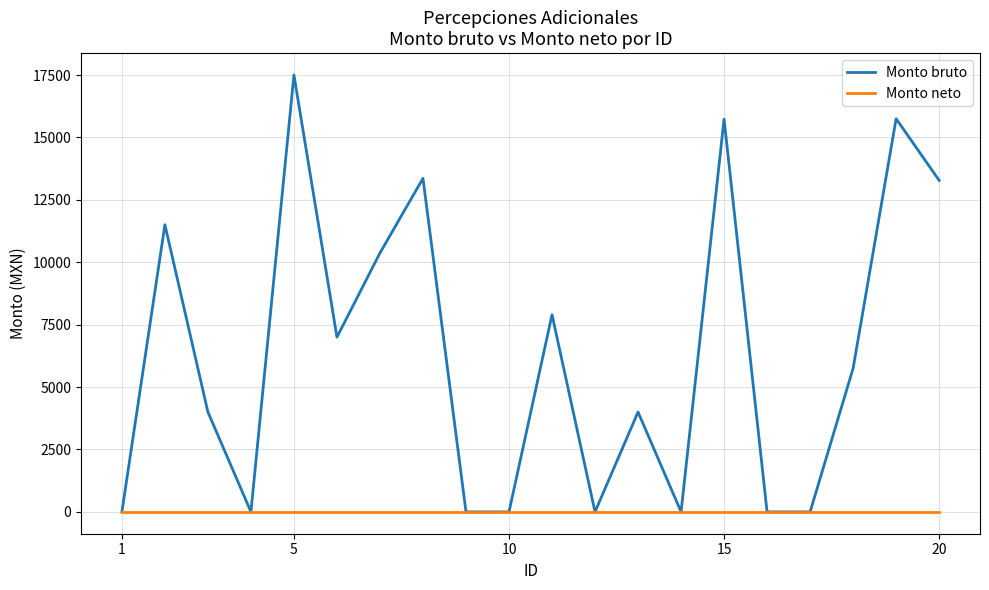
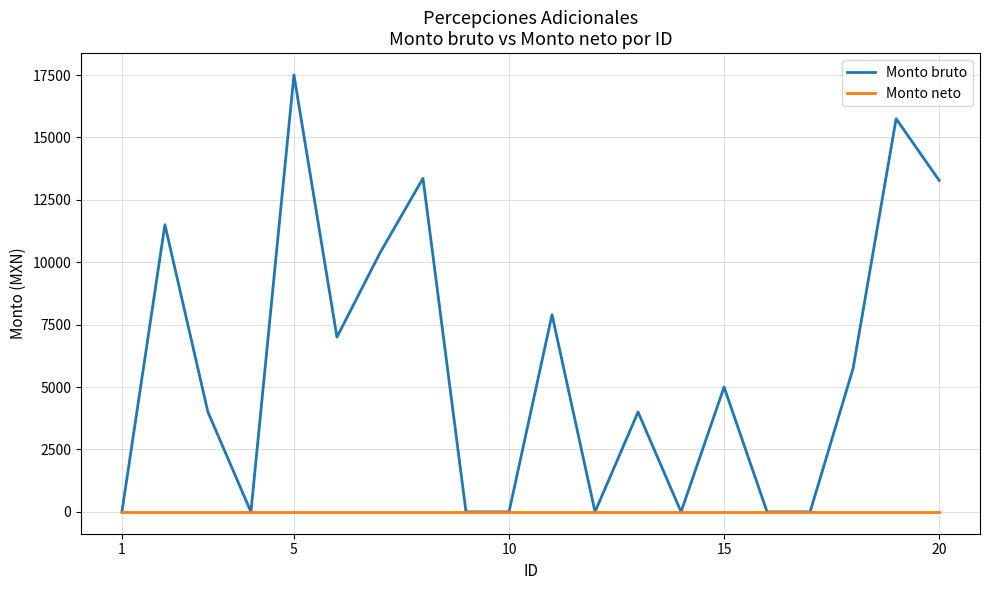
  {
    "Monto bruto": {
      "5": 17500,
-     "15": 15700,
+     "15": 5000,
      "20": 13300
    },
    "Monto neto": {
      "5": 0,
      "15": 0,
      "20": 0
    }
  }
